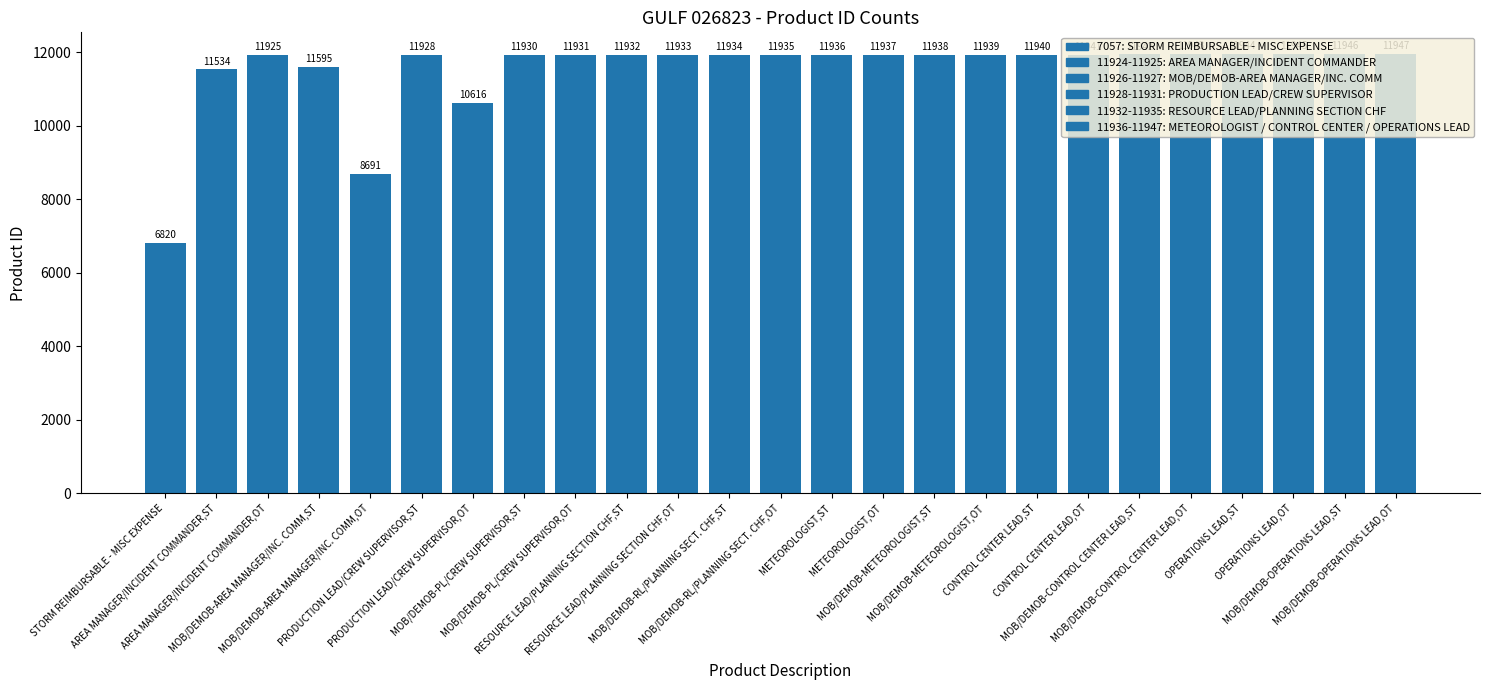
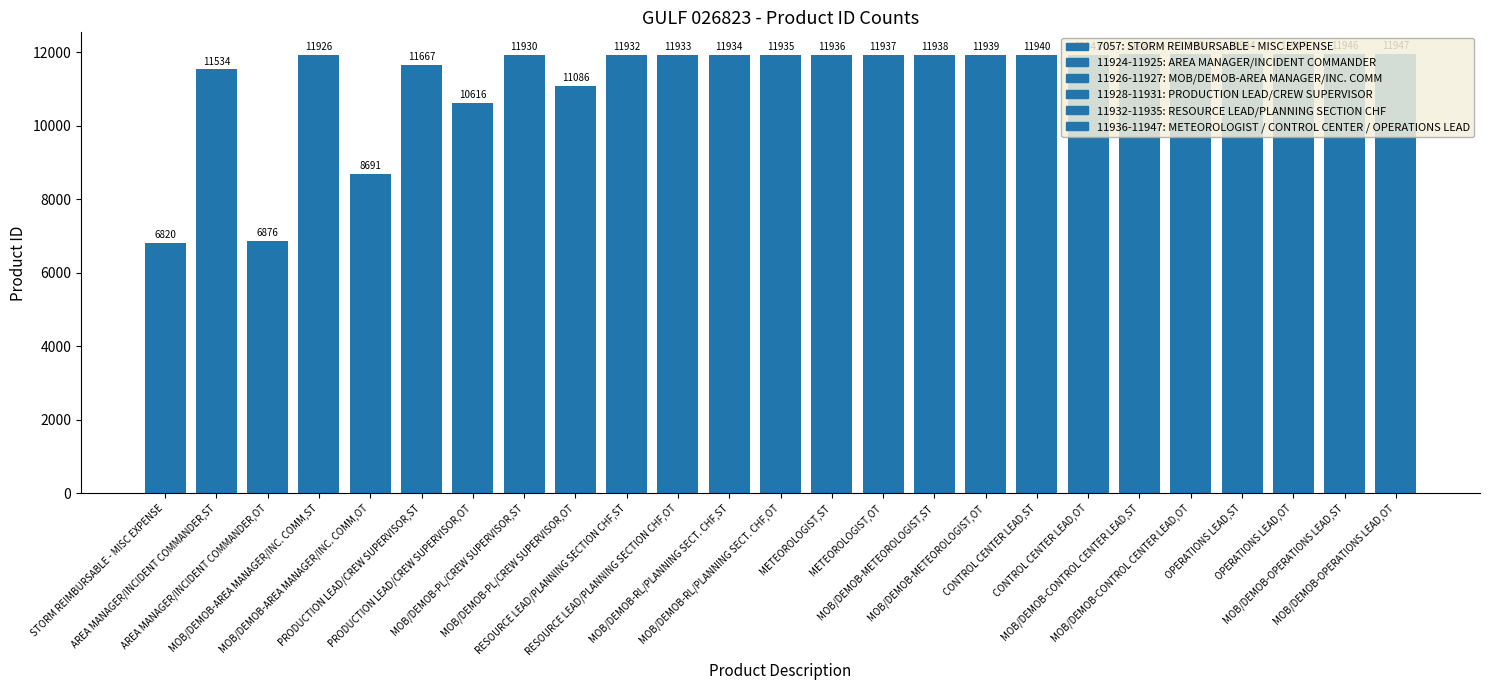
  {
    "STORM REIMBURSABLE - MISC EXPENSE": 6820,
    "AREA MANAGER/INCIDENT COMMANDER,ST": 11534,
-   "AREA MANAGER/INCIDENT COMMANDER,OT": 11925,
-   "MOB/DEMOB-AREA MANAGER/INC. COMM,ST": 11595,
+   "AREA MANAGER/INCIDENT COMMANDER,OT": 6876,
+   "MOB/DEMOB-AREA MANAGER/INC. COMM,ST": 11926,
    "MOB/DEMOB-AREA MANAGER/INC. COMM,OT": 8691,
-   "PRODUCTION LEAD/CREW SUPERVISOR,ST": 11928,
+   "PRODUCTION LEAD/CREW SUPERVISOR,ST": 11667,
    "PRODUCTION LEAD/CREW SUPERVISOR,OT": 10616,
    "MOB/DEMOB-PL/CREW SUPERVISOR,ST": 11930,
-   "MOB/DEMOB-PL/CREW SUPERVISOR,OT": 11931,
+   "MOB/DEMOB-PL/CREW SUPERVISOR,OT": 11086,
    "RESOURCE LEAD/PLANNING SECTION CHF,ST": 11932,
    "RESOURCE LEAD/PLANNING SECTION CHF,OT": 11933,
    "MOB/DEMOB-RL/PLANNING SECT. CHF,ST": 11934,
    "MOB/DEMOB-RL/PLANNING SECT. CHF,OT": 11935,
    "METEOROLOGIST,ST": 11936,
    "METEOROLOGIST,OT": 11937,
    "MOB/DEMOB-METEOROLOGIST,ST": 11938,
    "MOB/DEMOB-METEOROLOGIST,OT": 11939,
    "CONTROL CENTER LEAD,ST": 11940
  }
